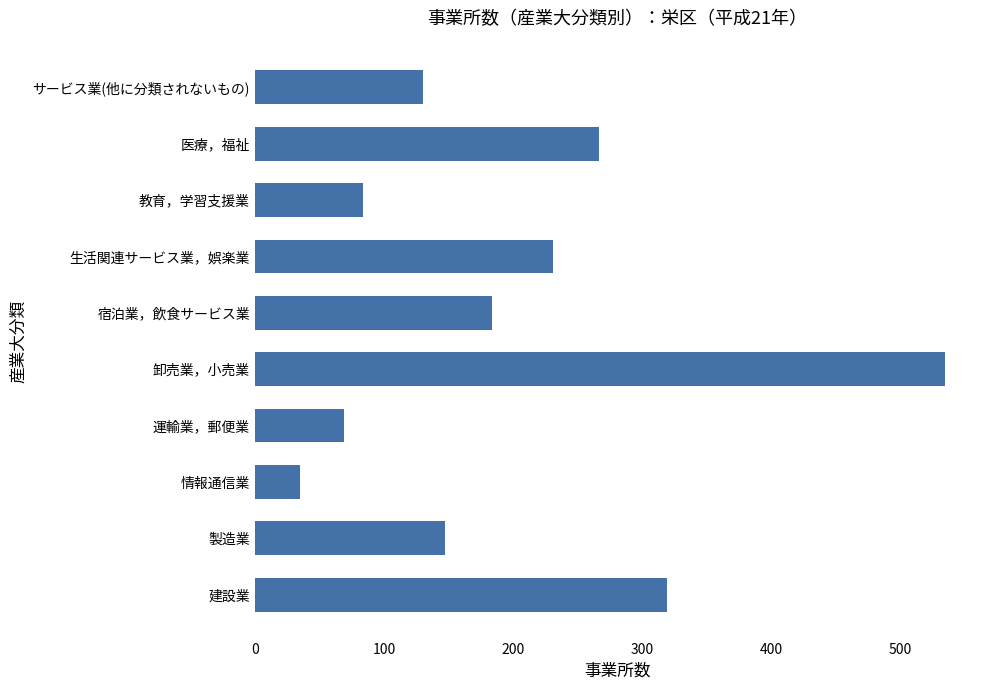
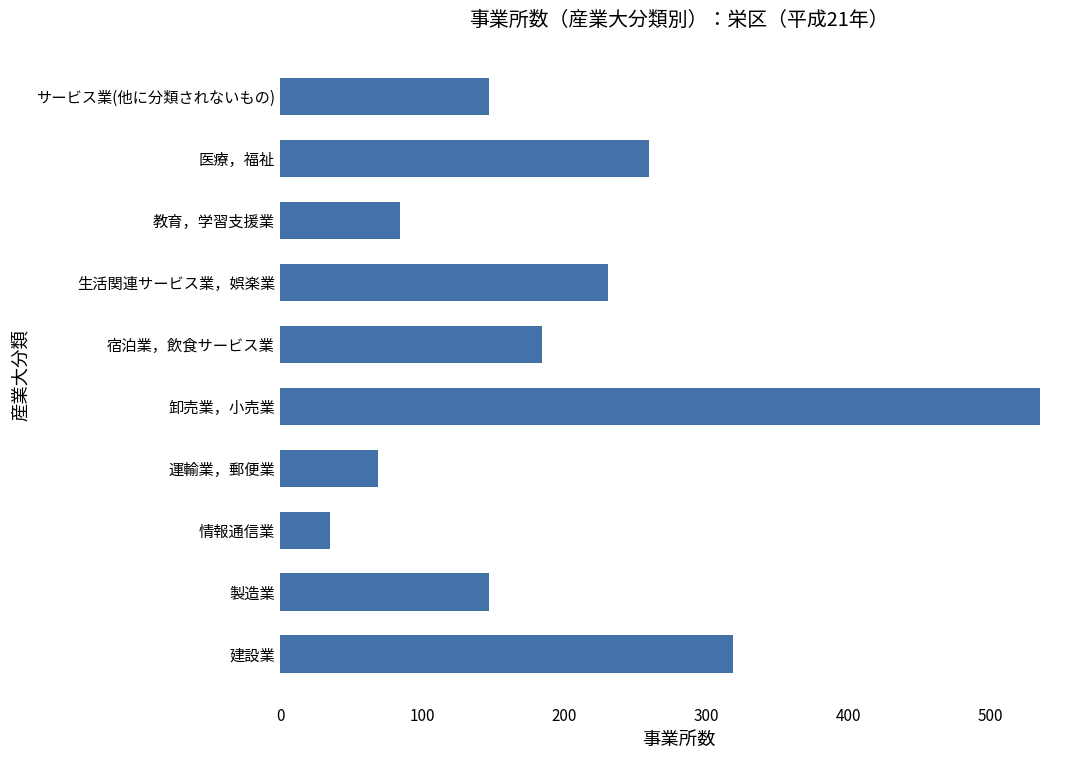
  {
-   "サービス業(他に分類されないもの)": 130,
-   "医療，福祉": 267,
+   "サービス業(他に分類されないもの)": 147,
+   "医療，福祉": 260,
    "教育，学習支援業": 84,
    "生活関連サービス業，娯楽業": 231,
    "宿泊業，飲食サービス業": 184,
    "卸売業，小売業": 535,
    "運輸業，郵便業": 69,
    "情報通信業": 35,
    "製造業": 147,
    "建設業": 319
  }
